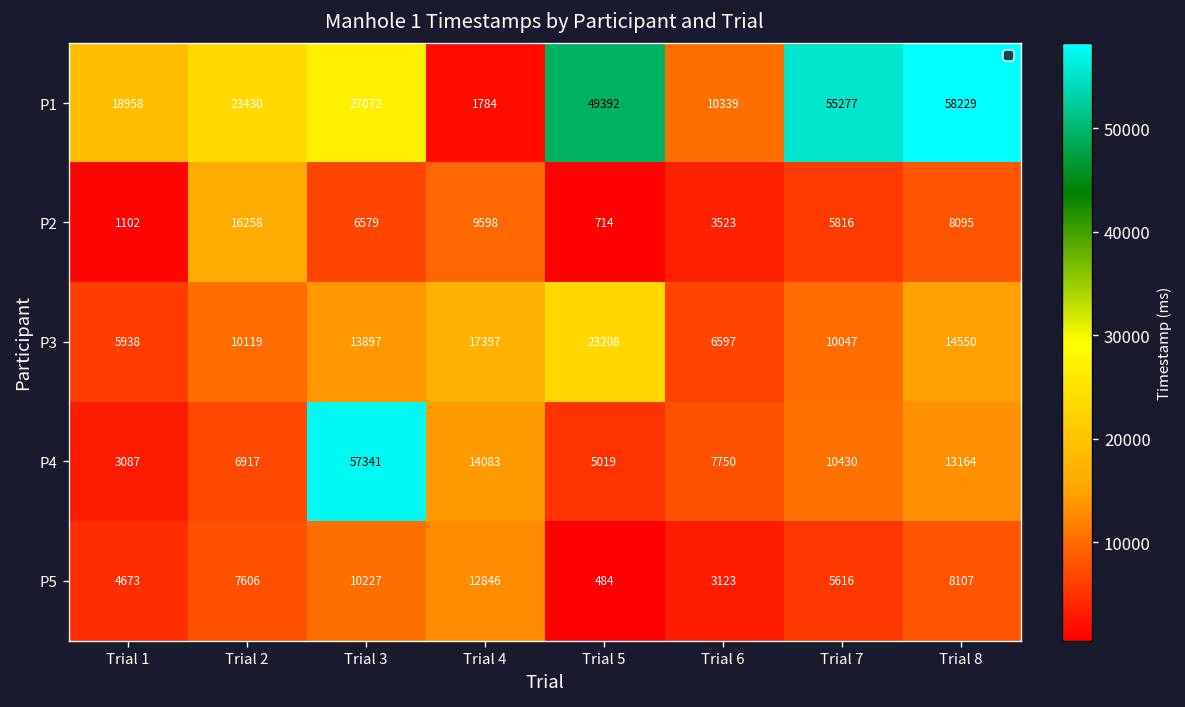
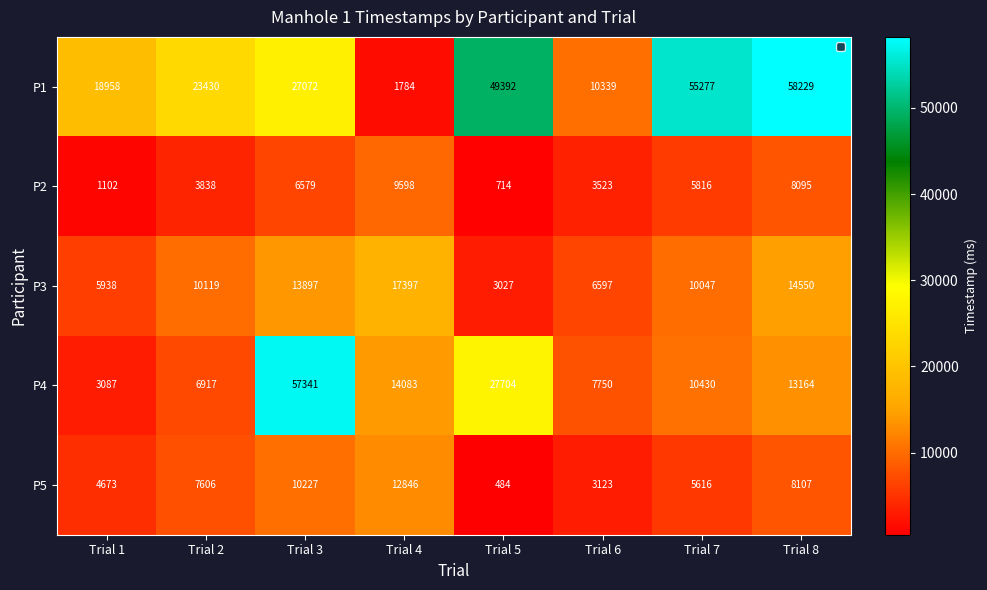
  {
    "P1": {
      "Trial 1": 18958,
      "Trial 2": 23430,
      "Trial 3": 27072,
      "Trial 4": 1784,
      "Trial 5": 49392,
      "Trial 6": 10339,
      "Trial 7": 55277,
      "Trial 8": 58229
    },
    "P2": {
      "Trial 1": 1102,
-     "Trial 2": 16258,
+     "Trial 2": 3838,
      "Trial 3": 6579,
      "Trial 4": 9598,
      "Trial 5": 714,
      "Trial 6": 3523,
      "Trial 7": 5816,
      "Trial 8": 8095
    },
    "P3": {
      "Trial 1": 5938,
      "Trial 2": 10119,
      "Trial 3": 13897,
      "Trial 4": 17397,
-     "Trial 5": 23208,
+     "Trial 5": 3027,
      "Trial 6": 6597,
      "Trial 7": 10047,
      "Trial 8": 14550
    },
    "P4": {
      "Trial 1": 3087,
      "Trial 2": 6917,
      "Trial 3": 57341,
      "Trial 4": 14083,
-     "Trial 5": 5019,
+     "Trial 5": 27704,
      "Trial 6": 7750,
      "Trial 7": 10430,
      "Trial 8": 13164
    },
    "P5": {
      "Trial 1": 4673,
      "Trial 2": 7606,
      "Trial 3": 10227,
      "Trial 4": 12846,
      "Trial 5": 484,
      "Trial 6": 3123,
      "Trial 7": 5616,
      "Trial 8": 8107
    }
  }
